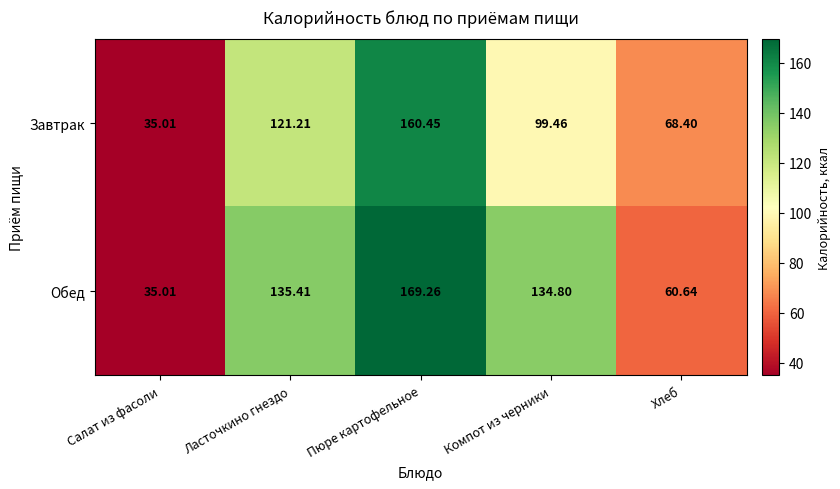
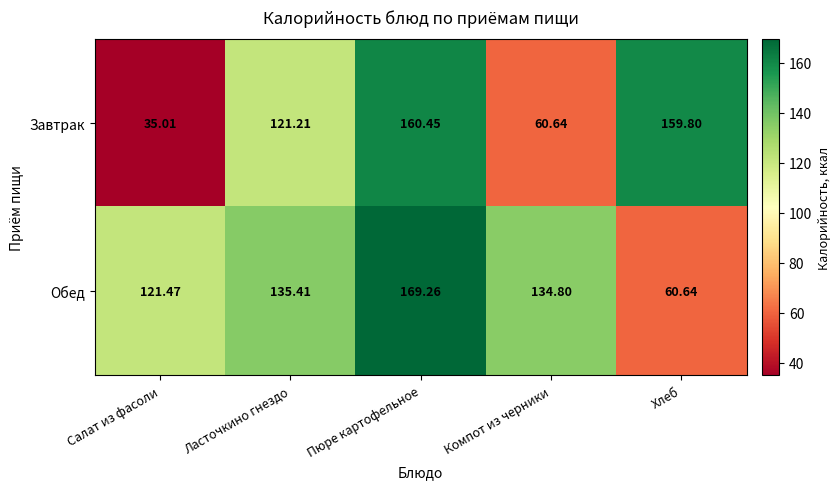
  {
    "Завтрак": {
      "Салат из фасоли": 35.01,
      "Ласточкино гнездо": 121.21,
      "Пюре картофельное": 160.45,
-     "Компот из черники": 99.46,
-     "Хлеб": 68.40
+     "Компот из черники": 60.64,
+     "Хлеб": 159.80
    },
    "Обед": {
-     "Салат из фасоли": 35.01,
+     "Салат из фасоли": 121.47,
      "Ласточкино гнездо": 135.41,
      "Пюре картофельное": 169.26,
      "Компот из черники": 134.80,
      "Хлеб": 60.64
    }
  }
